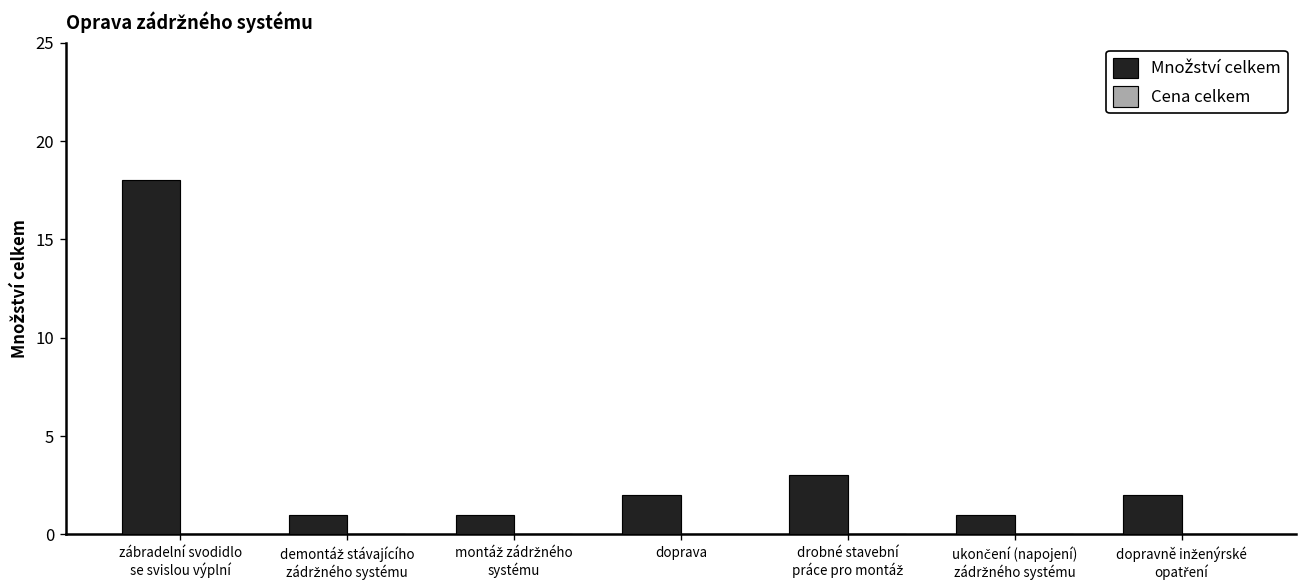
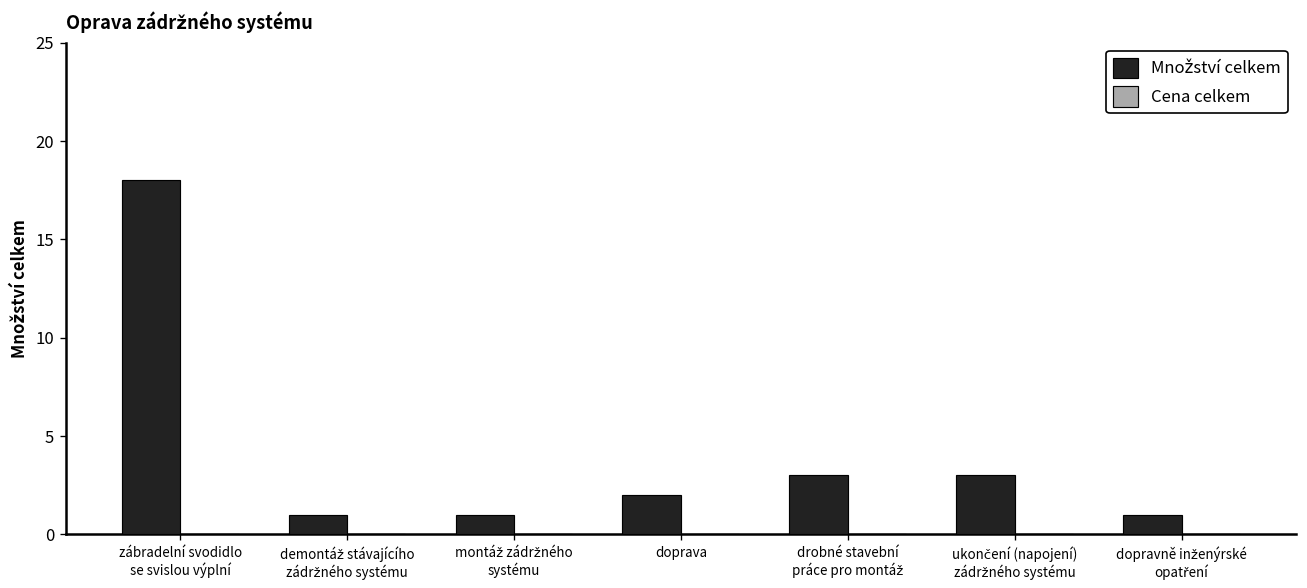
  {
    "Množství celkem": {
      "zábradelní svodidlo se svislou výplní": 18,
      "demontáž stávajícího zádržného systému": 1,
      "montáž zádržného systému": 1,
      "doprava": 2,
      "drobné stavební práce pro montáž": 3,
-     "ukončení (napojení) zádržného systému": 1,
-     "dopravně inženýrské opatření": 2
+     "ukončení (napojení) zádržného systému": 3,
+     "dopravně inženýrské opatření": 1
    },
    "Cena celkem": {
      "zábradelní svodidlo se svislou výplní": 0,
      "demontáž stávajícího zádržného systému": 0,
      "montáž zádržného systému": 0,
      "doprava": 0,
      "drobné stavební práce pro montáž": 0,
      "ukončení (napojení) zádržného systému": 0,
      "dopravně inženýrské opatření": 0
    }
  }
